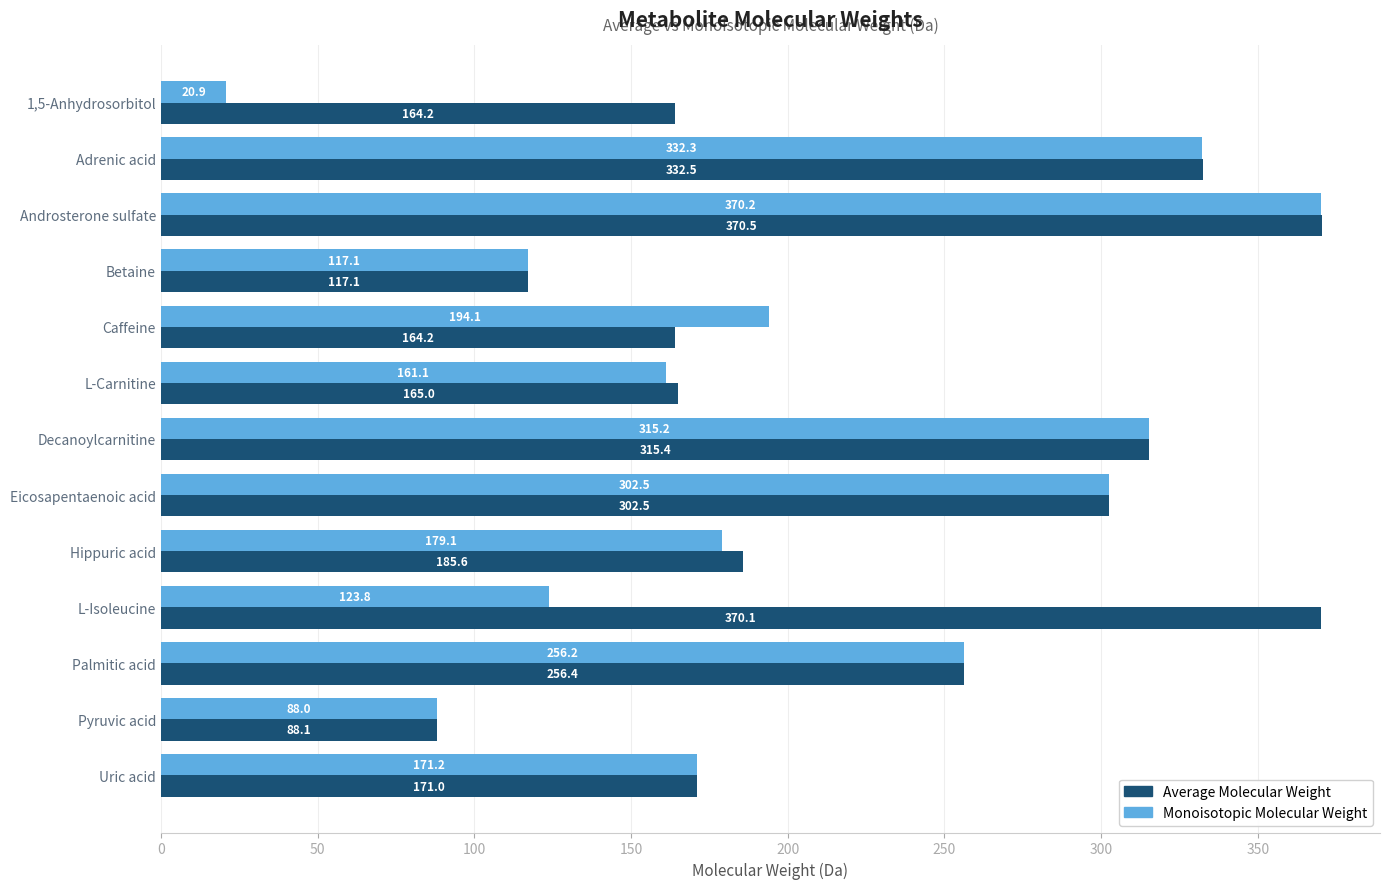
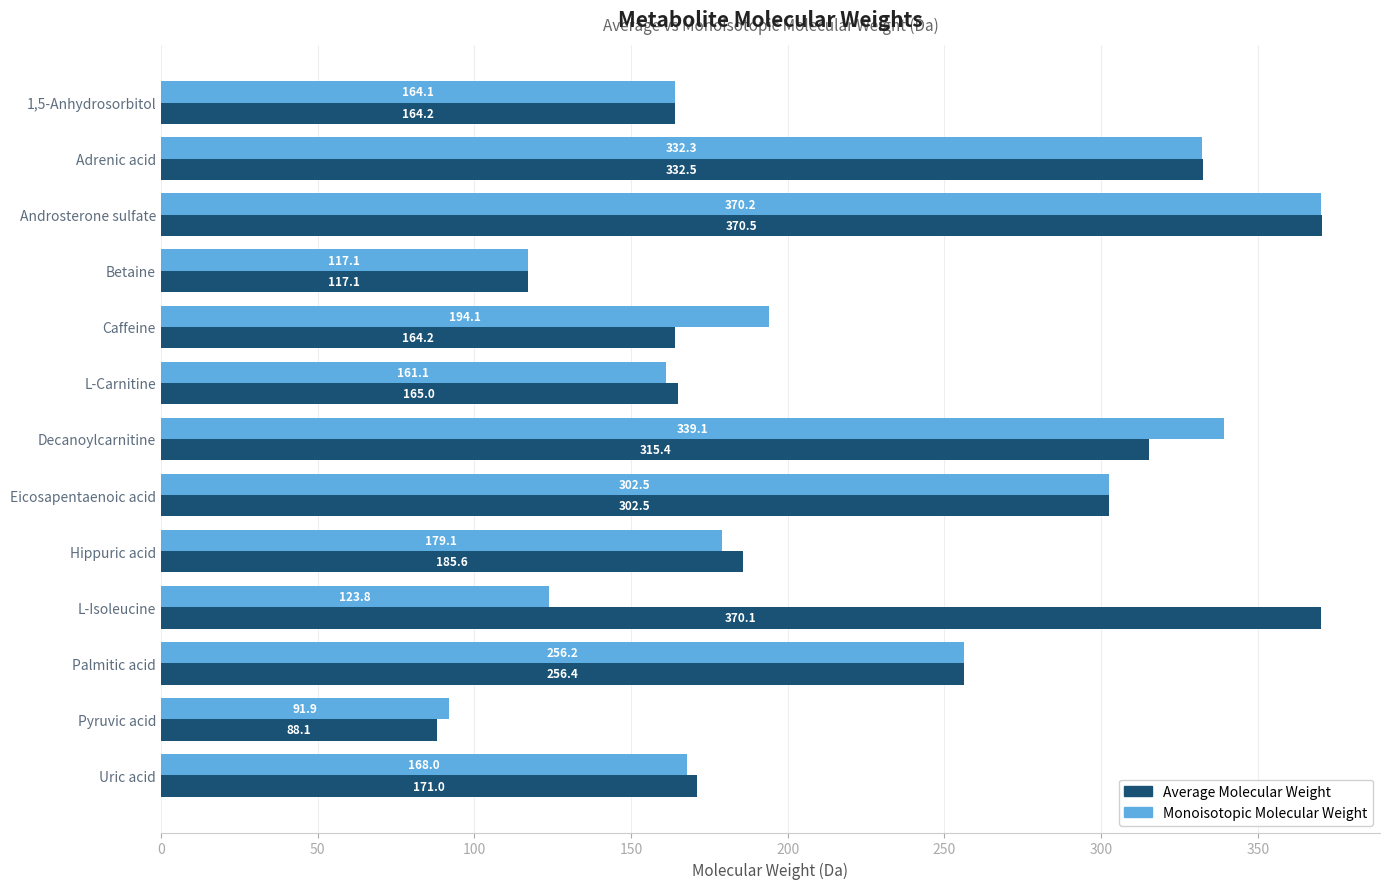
  {
    "Average Molecular Weight": {
      "1,5-Anhydrosorbitol": 164.2,
      "Adrenic acid": 332.5,
      "Androsterone sulfate": 370.5,
      "Betaine": 117.1,
      "Caffeine": 164.2,
      "L-Carnitine": 165.0,
      "Decanoylcarnitine": 315.4,
      "Eicosapentaenoic acid": 302.5,
      "Hippuric acid": 185.6,
      "L-Isoleucine": 370.1,
      "Palmitic acid": 256.4,
      "Pyruvic acid": 88.1,
      "Uric acid": 171.0
    },
    "Monoisotopic Molecular Weight": {
-     "1,5-Anhydrosorbitol": 20.9,
+     "1,5-Anhydrosorbitol": 164.1,
      "Adrenic acid": 332.3,
      "Androsterone sulfate": 370.2,
      "Betaine": 117.1,
      "Caffeine": 194.1,
      "L-Carnitine": 161.1,
-     "Decanoylcarnitine": 315.2,
+     "Decanoylcarnitine": 339.1,
      "Eicosapentaenoic acid": 302.5,
      "Hippuric acid": 179.1,
      "L-Isoleucine": 123.8,
      "Palmitic acid": 256.2,
-     "Pyruvic acid": 88.0,
-     "Uric acid": 171.2
+     "Pyruvic acid": 91.9,
+     "Uric acid": 168.0
    }
  }
